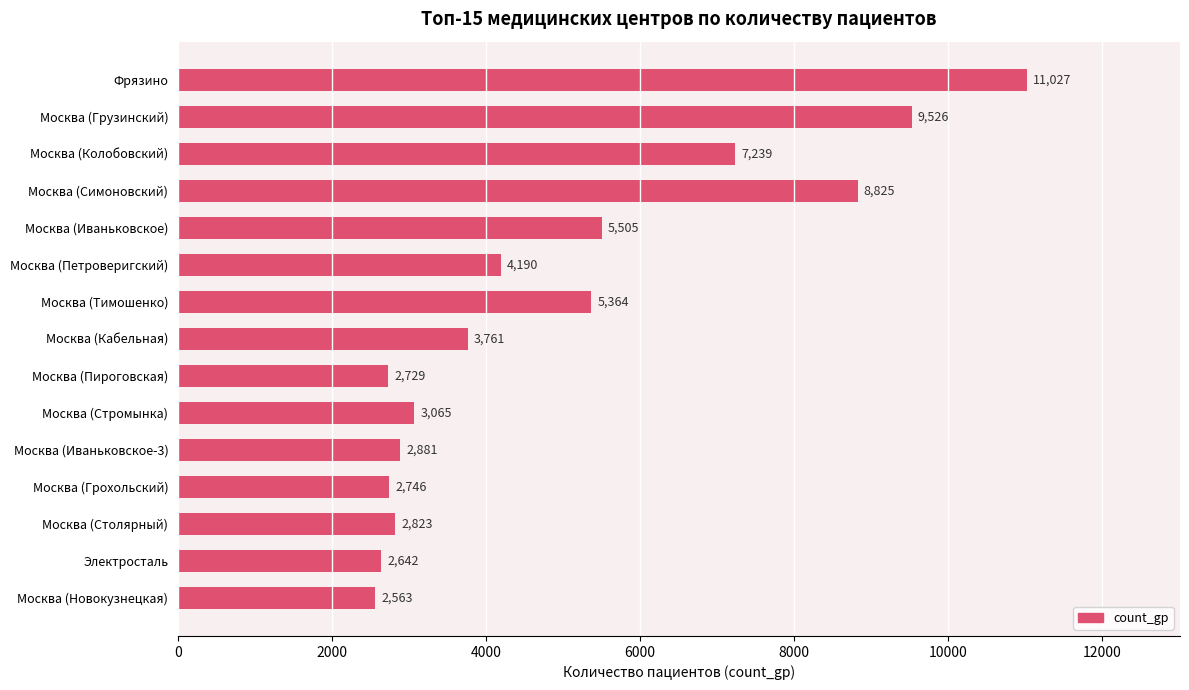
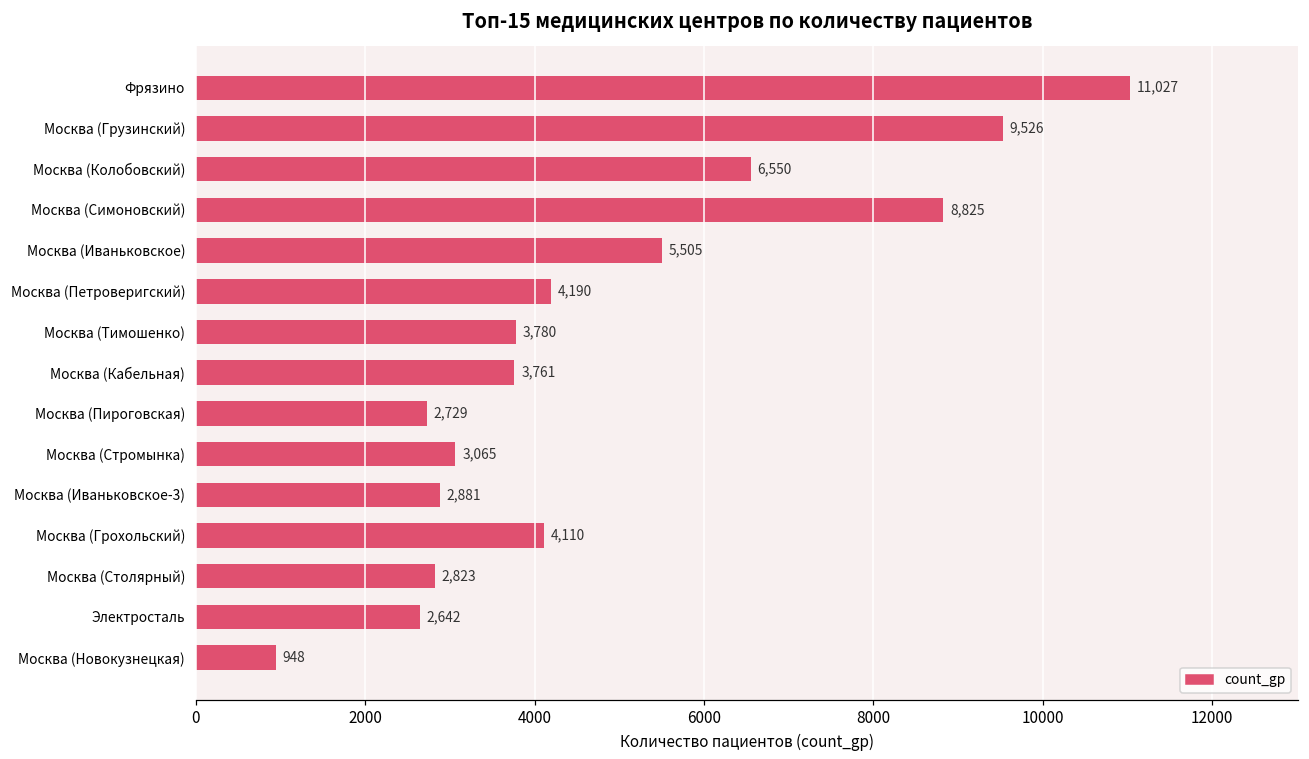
  {
    "Фрязино": "11,027",
    "Москва (Грузинский)": "9,526",
-   "Москва (Колобовский)": "7,239",
+   "Москва (Колобовский)": "6,550",
    "Москва (Симоновский)": "8,825",
    "Москва (Иваньковское)": "5,505",
    "Москва (Петроверигский)": "4,190",
-   "Москва (Тимошенко)": "5,364",
+   "Москва (Тимошенко)": "3,780",
    "Москва (Кабельная)": "3,761",
    "Москва (Пироговская)": "2,729",
    "Москва (Стромынка)": "3,065",
    "Москва (Иваньковское-3)": "2,881",
-   "Москва (Грохольский)": "2,746",
+   "Москва (Грохольский)": "4,110",
    "Москва (Столярный)": "2,823",
    "Электросталь": "2,642",
-   "Москва (Новокузнецкая)": "2,563"
+   "Москва (Новокузнецкая)": "948"
  }
